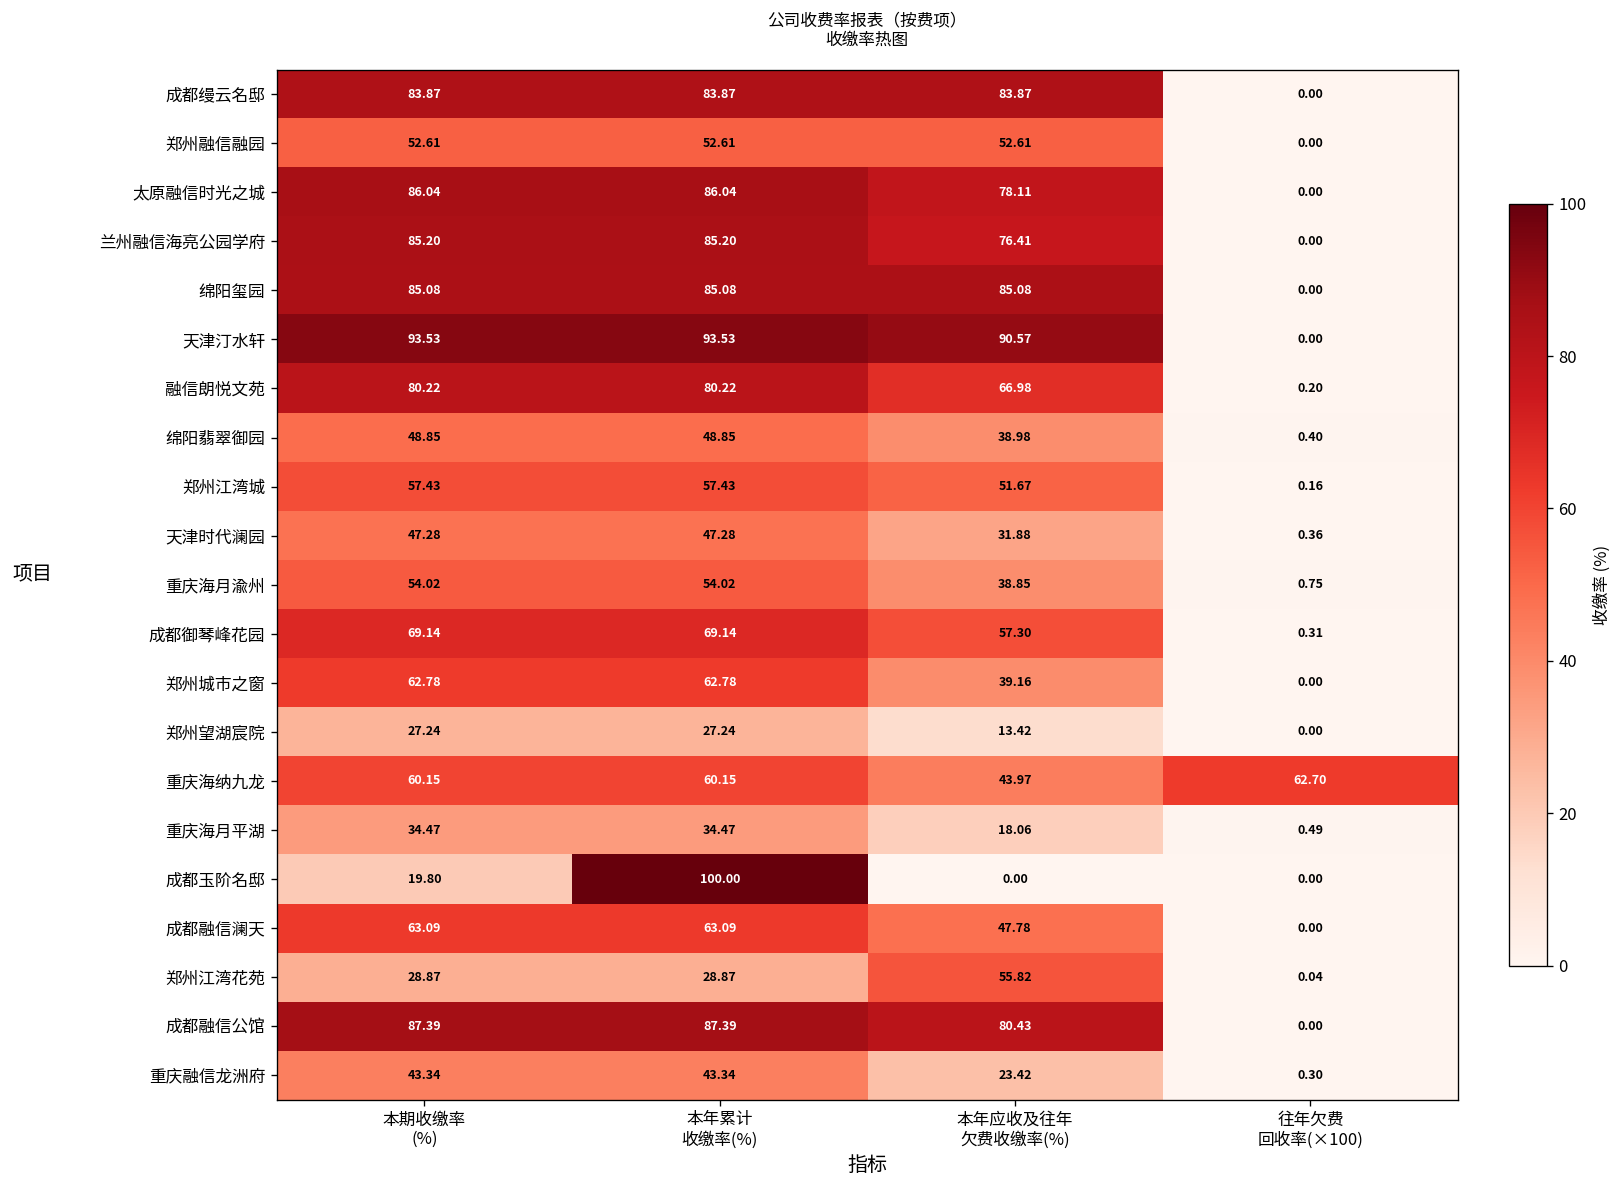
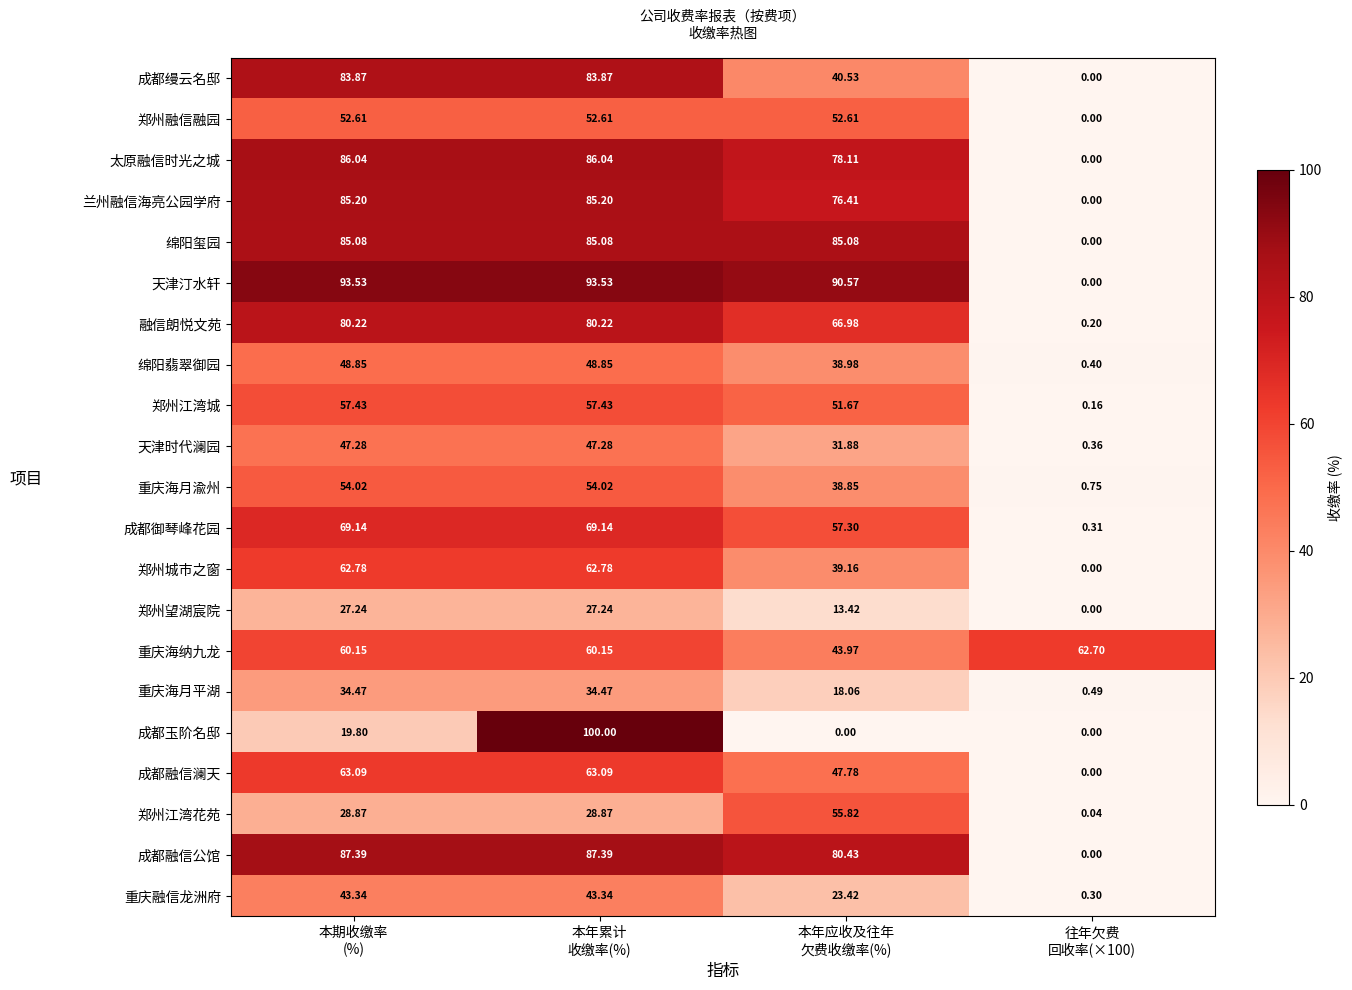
  {
    "成都缦云名邸": {
      "本期收缴率 (%)": 83.87,
      "本年累计 收缴率(%)": 83.87,
-     "本年应收及往年 欠费收缴率(%)": 83.87,
+     "本年应收及往年 欠费收缴率(%)": 40.53,
      "往年欠费 回收率(×100)": 0.00
    },
    "郑州融信融园": {
      "本期收缴率 (%)": 52.61,
      "本年累计 收缴率(%)": 52.61,
      "本年应收及往年 欠费收缴率(%)": 52.61,
      "往年欠费 回收率(×100)": 0.00
    },
    "太原融信时光之城": {
      "本期收缴率 (%)": 86.04,
      "本年累计 收缴率(%)": 86.04,
      "本年应收及往年 欠费收缴率(%)": 78.11,
      "往年欠费 回收率(×100)": 0.00
    },
    "兰州融信海亮公园学府": {
      "本期收缴率 (%)": 85.20,
      "本年累计 收缴率(%)": 85.20,
      "本年应收及往年 欠费收缴率(%)": 76.41,
      "往年欠费 回收率(×100)": 0.00
    },
    "绵阳玺园": {
      "本期收缴率 (%)": 85.08,
      "本年累计 收缴率(%)": 85.08,
      "本年应收及往年 欠费收缴率(%)": 85.08,
      "往年欠费 回收率(×100)": 0.00
    },
    "天津汀水轩": {
      "本期收缴率 (%)": 93.53,
      "本年累计 收缴率(%)": 93.53,
      "本年应收及往年 欠费收缴率(%)": 90.57,
      "往年欠费 回收率(×100)": 0.00
    },
    "融信朗悦文苑": {
      "本期收缴率 (%)": 80.22,
      "本年累计 收缴率(%)": 80.22,
      "本年应收及往年 欠费收缴率(%)": 66.98,
      "往年欠费 回收率(×100)": 0.20
    },
    "绵阳翡翠御园": {
      "本期收缴率 (%)": 48.85,
      "本年累计 收缴率(%)": 48.85,
      "本年应收及往年 欠费收缴率(%)": 38.98,
      "往年欠费 回收率(×100)": 0.40
    },
    "郑州江湾城": {
      "本期收缴率 (%)": 57.43,
      "本年累计 收缴率(%)": 57.43,
      "本年应收及往年 欠费收缴率(%)": 51.67,
      "往年欠费 回收率(×100)": 0.16
    },
    "天津时代澜园": {
      "本期收缴率 (%)": 47.28,
      "本年累计 收缴率(%)": 47.28,
      "本年应收及往年 欠费收缴率(%)": 31.88,
      "往年欠费 回收率(×100)": 0.36
    },
    "重庆海月渝州": {
      "本期收缴率 (%)": 54.02,
      "本年累计 收缴率(%)": 54.02,
      "本年应收及往年 欠费收缴率(%)": 38.85,
      "往年欠费 回收率(×100)": 0.75
    },
    "成都御琴峰花园": {
      "本期收缴率 (%)": 69.14,
      "本年累计 收缴率(%)": 69.14,
      "本年应收及往年 欠费收缴率(%)": 57.30,
      "往年欠费 回收率(×100)": 0.31
    },
    "郑州城市之窗": {
      "本期收缴率 (%)": 62.78,
      "本年累计 收缴率(%)": 62.78,
      "本年应收及往年 欠费收缴率(%)": 39.16,
      "往年欠费 回收率(×100)": 0.00
    },
    "郑州望湖宸院": {
      "本期收缴率 (%)": 27.24,
      "本年累计 收缴率(%)": 27.24,
      "本年应收及往年 欠费收缴率(%)": 13.42,
      "往年欠费 回收率(×100)": 0.00
    },
    "重庆海纳九龙": {
      "本期收缴率 (%)": 60.15,
      "本年累计 收缴率(%)": 60.15,
      "本年应收及往年 欠费收缴率(%)": 43.97,
      "往年欠费 回收率(×100)": 62.70
    },
    "重庆海月平湖": {
      "本期收缴率 (%)": 34.47,
      "本年累计 收缴率(%)": 34.47,
      "本年应收及往年 欠费收缴率(%)": 18.06,
      "往年欠费 回收率(×100)": 0.49
    },
    "成都玉阶名邸": {
      "本期收缴率 (%)": 19.80,
      "本年累计 收缴率(%)": 100.00,
      "本年应收及往年 欠费收缴率(%)": 0.00,
      "往年欠费 回收率(×100)": 0.00
    },
    "成都融信澜天": {
      "本期收缴率 (%)": 63.09,
      "本年累计 收缴率(%)": 63.09,
      "本年应收及往年 欠费收缴率(%)": 47.78,
      "往年欠费 回收率(×100)": 0.00
    },
    "郑州江湾花苑": {
      "本期收缴率 (%)": 28.87,
      "本年累计 收缴率(%)": 28.87,
      "本年应收及往年 欠费收缴率(%)": 55.82,
      "往年欠费 回收率(×100)": 0.04
    },
    "成都融信公馆": {
      "本期收缴率 (%)": 87.39,
      "本年累计 收缴率(%)": 87.39,
      "本年应收及往年 欠费收缴率(%)": 80.43,
      "往年欠费 回收率(×100)": 0.00
    },
    "重庆融信龙洲府": {
      "本期收缴率 (%)": 43.34,
      "本年累计 收缴率(%)": 43.34,
      "本年应收及往年 欠费收缴率(%)": 23.42,
      "往年欠费 回收率(×100)": 0.30
    }
  }
